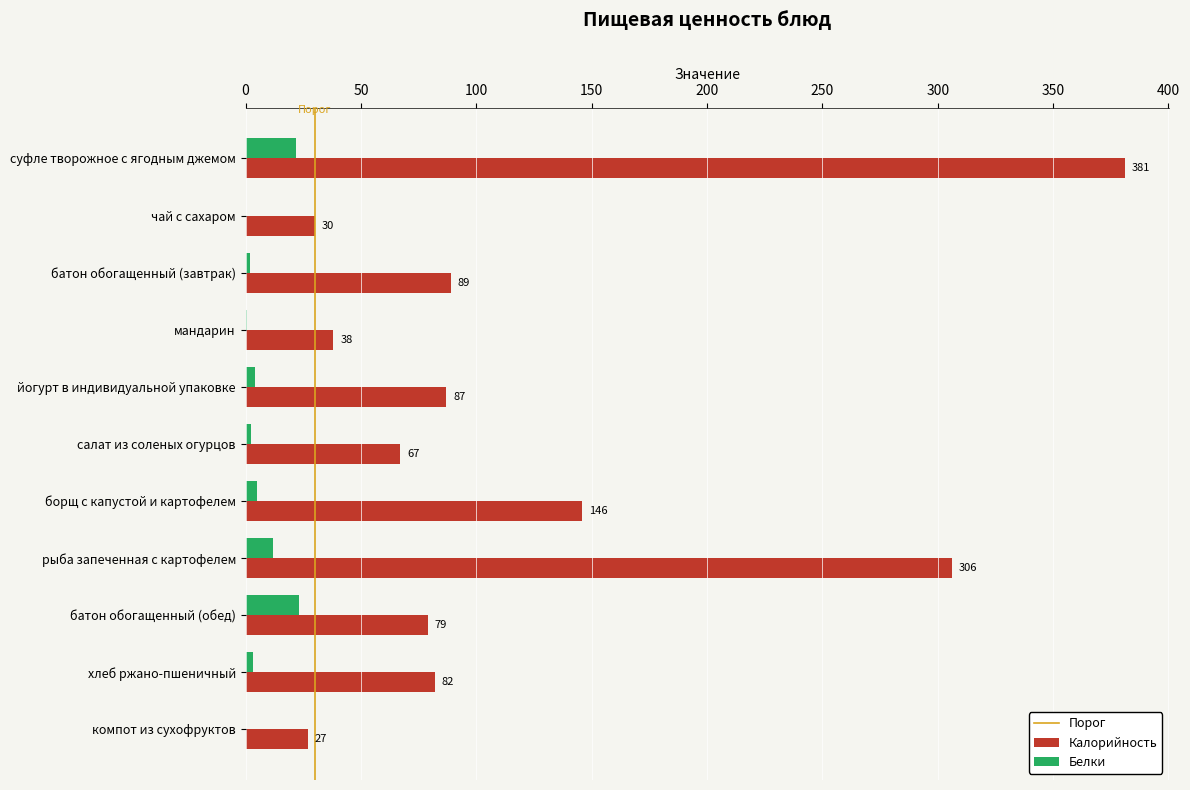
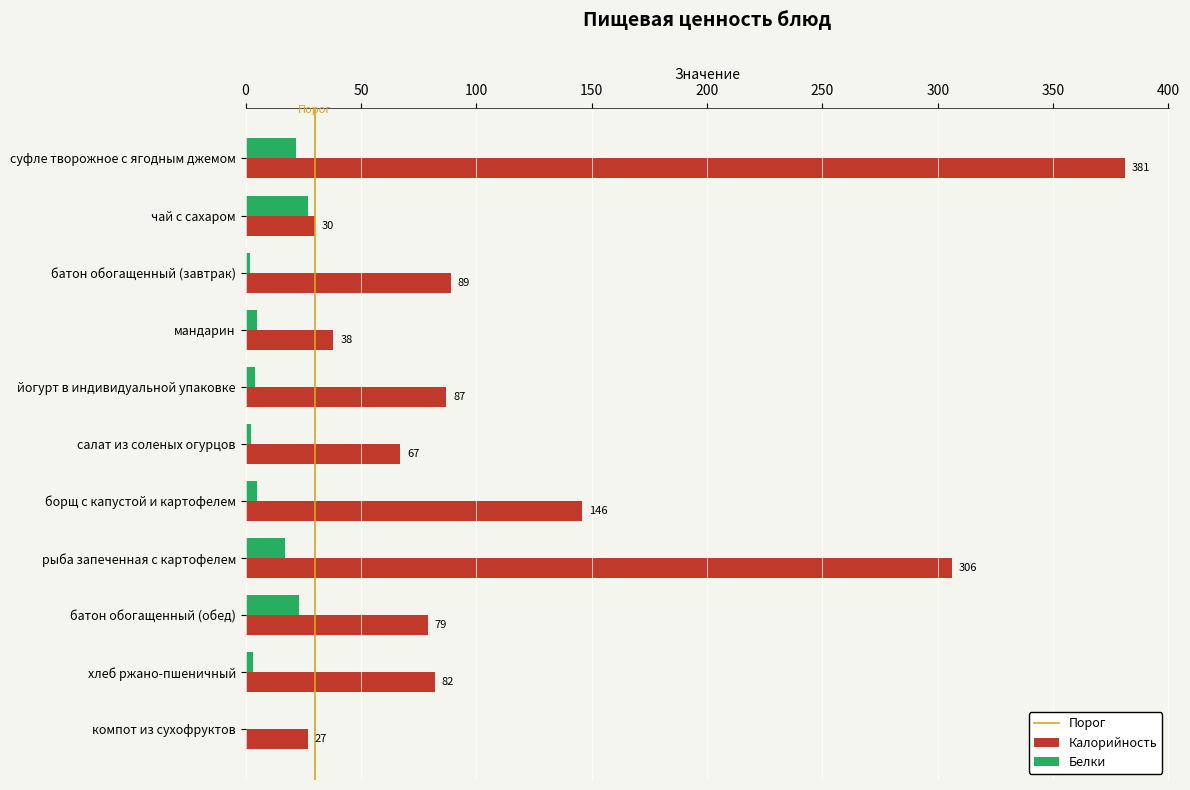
  {
    "Калорийность": {
      "суфле творожное с ягодным джемом": 381,
      "чай с сахаром": 30,
      "батон обогащенный (завтрак)": 89,
      "мандарин": 38,
      "йогурт в индивидуальной упаковке": 87,
      "салат из соленых огурцов": 67,
      "борщ с капустой и картофелем": 146,
      "рыба запеченная с картофелем": 306,
      "батон обогащенный (обед)": 79,
      "хлеб ржано-пшеничный": 82,
      "компот из сухофруктов": 27
    },
    "Белки": {
      "суфле творожное с ягодным джемом": 22,
-     "чай с сахаром": 0,
+     "чай с сахаром": 27,
      "батон обогащенный (завтрак)": 2,
-     "мандарин": 1,
+     "мандарин": 5,
      "йогурт в индивидуальной упаковке": 4,
      "салат из соленых огурцов": 3,
      "борщ с капустой и картофелем": 5,
-     "рыба запеченная с картофелем": 12,
+     "рыба запеченная с картофелем": 17,
      "батон обогащенный (обед)": 23,
      "хлеб ржано-пшеничный": 3,
      "компот из сухофруктов": 0
    }
  }
